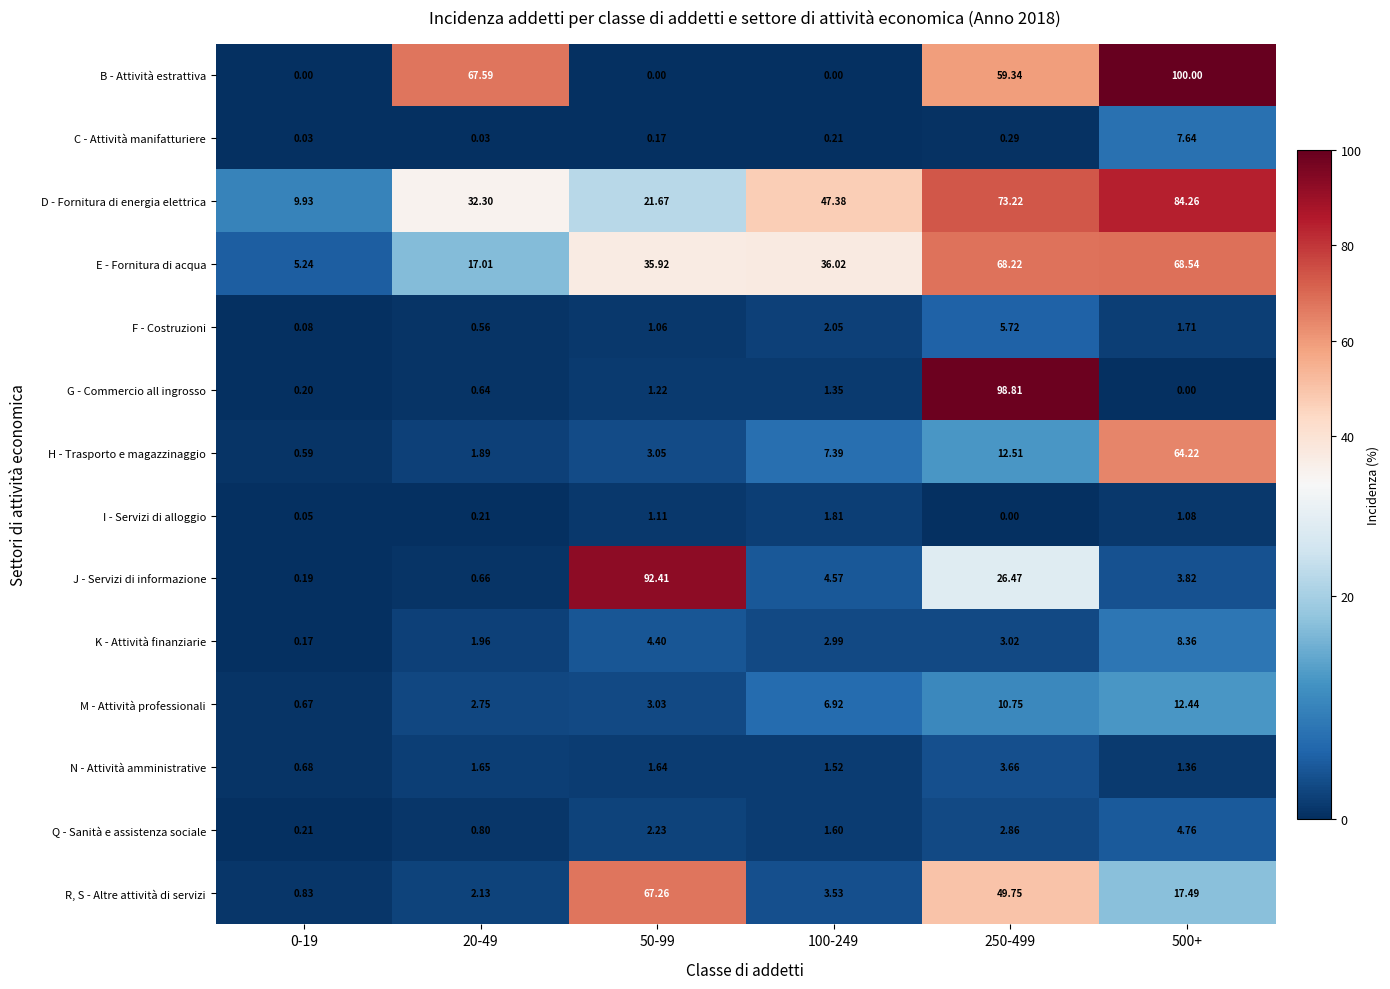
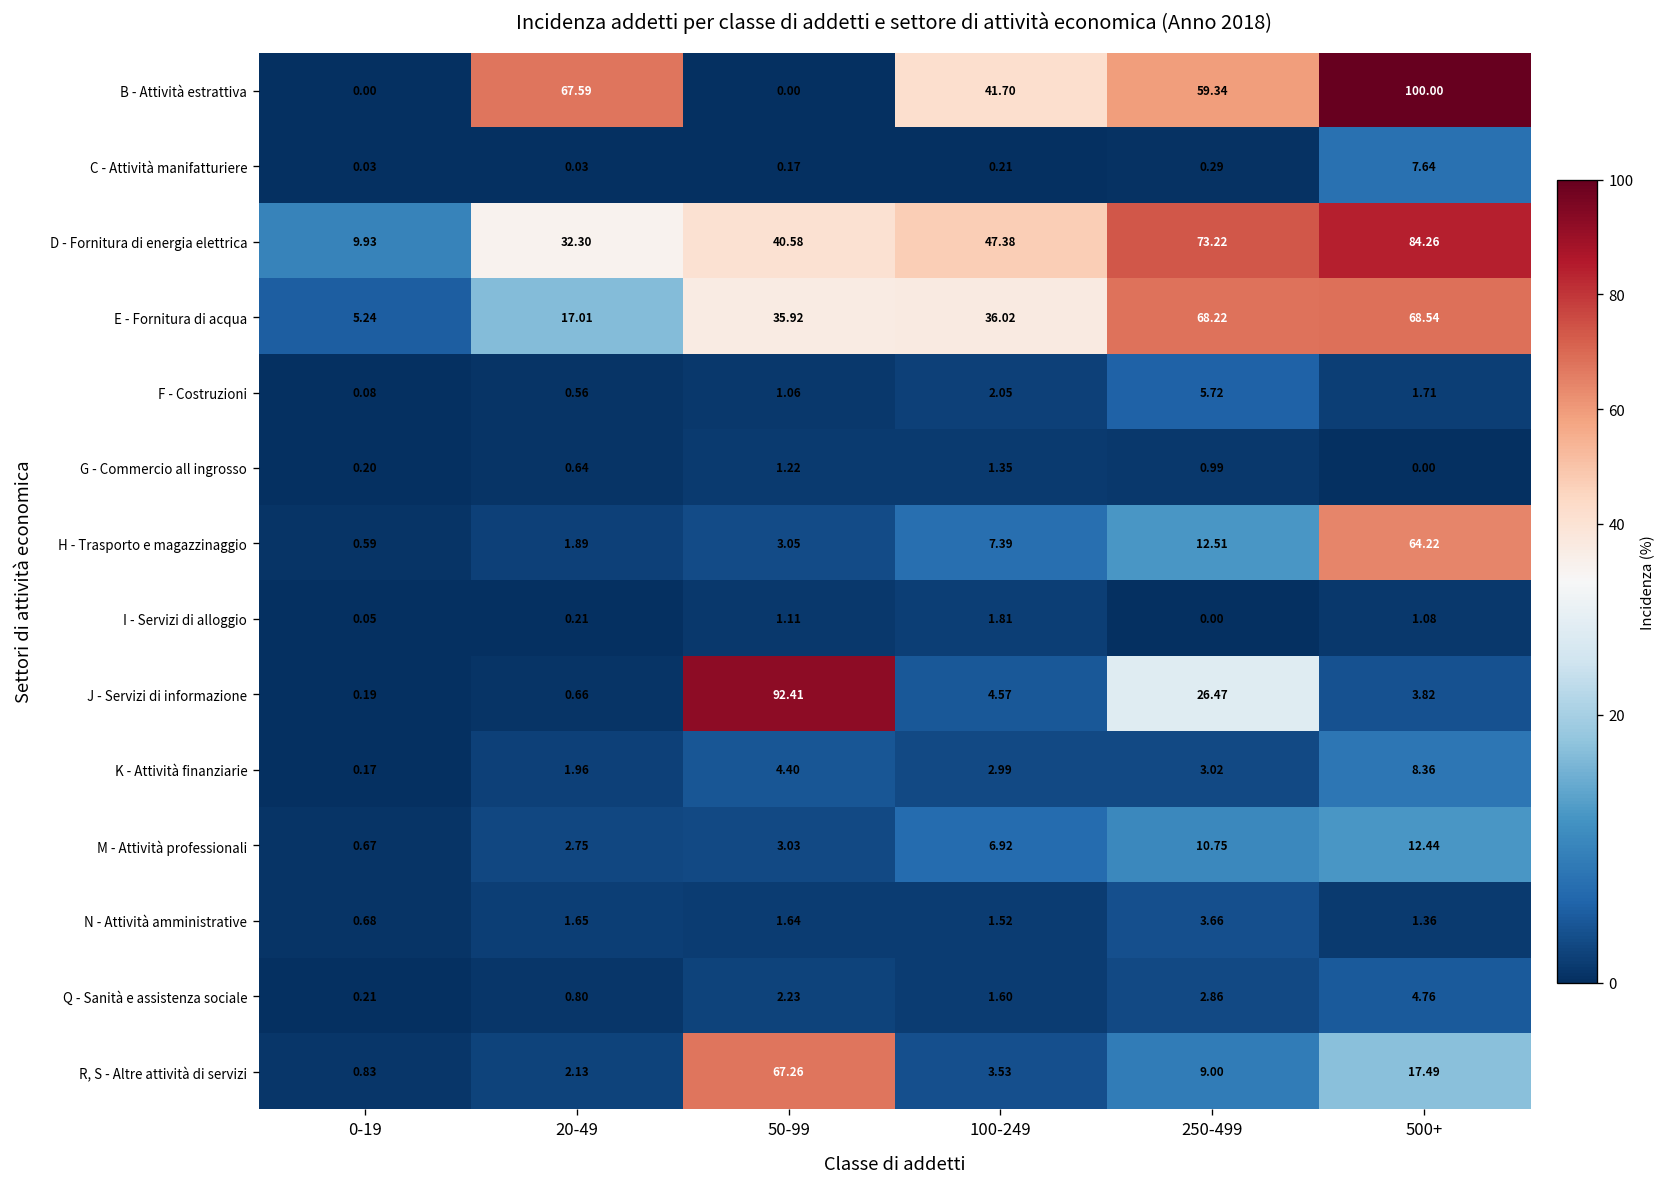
  {
    "B - Attività estrattiva": {
      "0-19": 0.00,
      "20-49": 67.59,
      "50-99": 0.00,
-     "100-249": 0.00,
+     "100-249": 41.70,
      "250-499": 59.34,
      "500+": 100.00
    },
    "C - Attività manifatturiere": {
      "0-19": 0.03,
      "20-49": 0.03,
      "50-99": 0.17,
      "100-249": 0.21,
      "250-499": 0.29,
      "500+": 7.64
    },
    "D - Fornitura di energia elettrica": {
      "0-19": 9.93,
      "20-49": 32.30,
-     "50-99": 21.67,
+     "50-99": 40.58,
      "100-249": 47.38,
      "250-499": 73.22,
      "500+": 84.26
    },
    "E - Fornitura di acqua": {
      "0-19": 5.24,
      "20-49": 17.01,
      "50-99": 35.92,
      "100-249": 36.02,
      "250-499": 68.22,
      "500+": 68.54
    },
    "F - Costruzioni": {
      "0-19": 0.08,
      "20-49": 0.56,
      "50-99": 1.06,
      "100-249": 2.05,
      "250-499": 5.72,
      "500+": 1.71
    },
    "G - Commercio all ingrosso": {
      "0-19": 0.20,
      "20-49": 0.64,
      "50-99": 1.22,
      "100-249": 1.35,
-     "250-499": 98.81,
+     "250-499": 0.99,
      "500+": 0.00
    },
    "H - Trasporto e magazzinaggio": {
      "0-19": 0.59,
      "20-49": 1.89,
      "50-99": 3.05,
      "100-249": 7.39,
      "250-499": 12.51,
      "500+": 64.22
    },
    "I - Servizi di alloggio": {
      "0-19": 0.05,
      "20-49": 0.21,
      "50-99": 1.11,
      "100-249": 1.81,
      "250-499": 0.00,
      "500+": 1.08
    },
    "J - Servizi di informazione": {
      "0-19": 0.19,
      "20-49": 0.66,
      "50-99": 92.41,
      "100-249": 4.57,
      "250-499": 26.47,
      "500+": 3.82
    },
    "K - Attività finanziarie": {
      "0-19": 0.17,
      "20-49": 1.96,
      "50-99": 4.40,
      "100-249": 2.99,
      "250-499": 3.02,
      "500+": 8.36
    },
    "M - Attività professionali": {
      "0-19": 0.67,
      "20-49": 2.75,
      "50-99": 3.03,
      "100-249": 6.92,
      "250-499": 10.75,
      "500+": 12.44
    },
    "N - Attività amministrative": {
      "0-19": 0.68,
      "20-49": 1.65,
      "50-99": 1.64,
      "100-249": 1.52,
      "250-499": 3.66,
      "500+": 1.36
    },
    "Q - Sanità e assistenza sociale": {
      "0-19": 0.21,
      "20-49": 0.80,
      "50-99": 2.23,
      "100-249": 1.60,
      "250-499": 2.86,
      "500+": 4.76
    },
    "R, S - Altre attività di servizi": {
      "0-19": 0.83,
      "20-49": 2.13,
      "50-99": 67.26,
      "100-249": 3.53,
-     "250-499": 49.75,
+     "250-499": 9.00,
      "500+": 17.49
    }
  }
